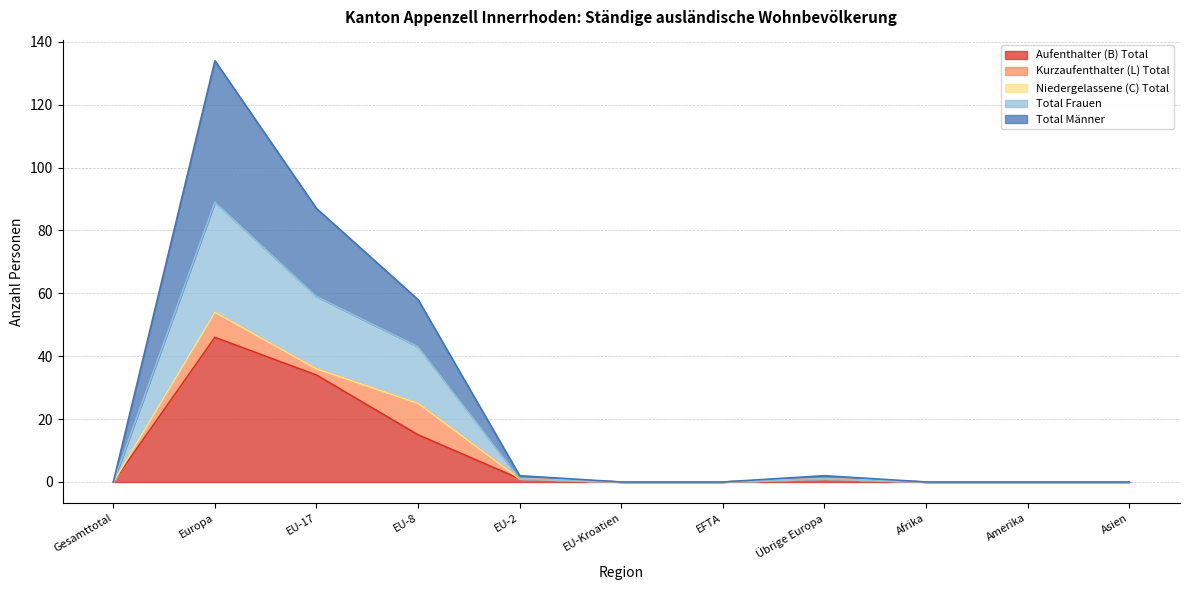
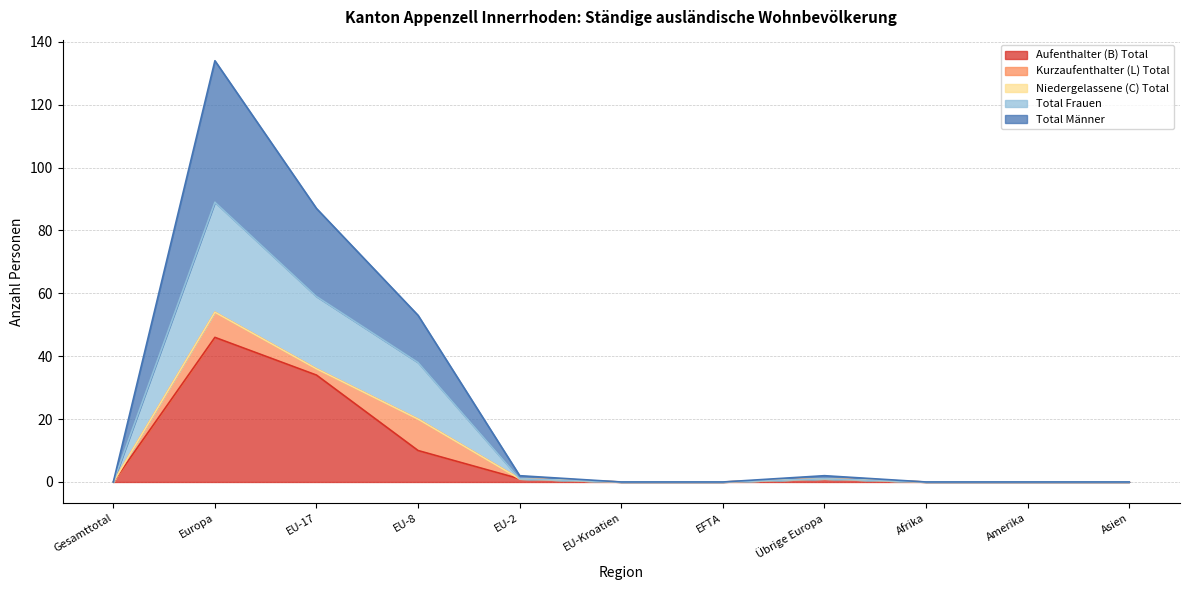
  {
    "Aufenthalter (B) Total": {
      "Europa": 46,
      "EU-17": 34,
-     "EU-8": 15
+     "EU-8": 10
    },
    "Total Frauen": {
      "Europa": 35,
      "EU-17": 23,
      "EU-8": 18
    },
    "Total Männer": {
      "Europa": 45,
      "EU-17": 28,
      "EU-8": 15,
      "EU-2": 1,
      "Übrige Europa": 1
    }
  }
